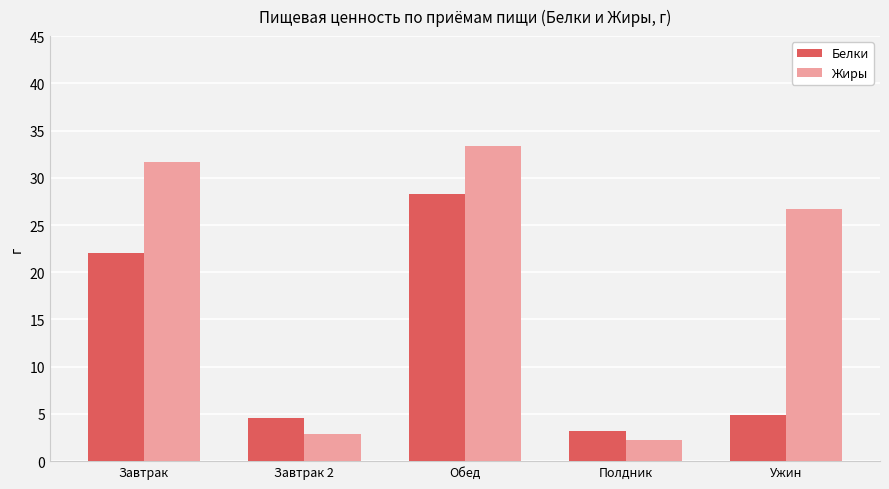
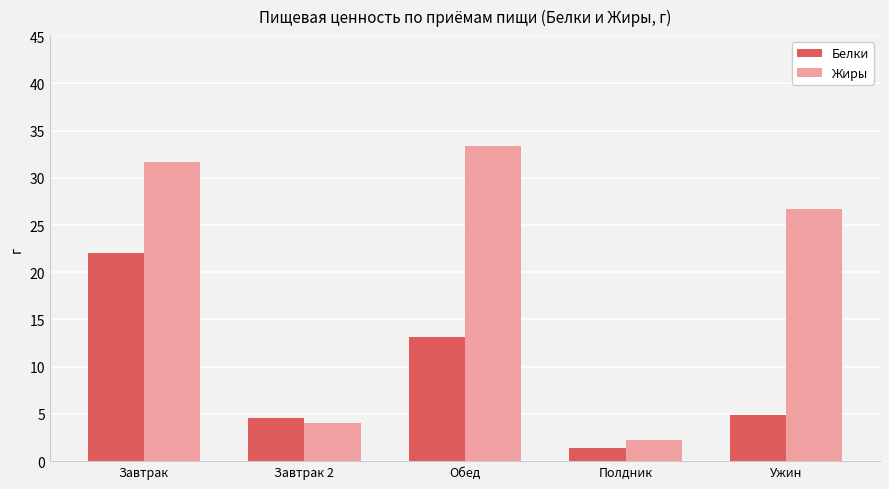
  {
    "Белки": {
      "Завтрак": 22,
      "Завтрак 2": 5,
-     "Обед": 28,
-     "Полдник": 3,
+     "Обед": 13,
+     "Полдник": 1,
      "Ужин": 5
    },
    "Жиры": {
      "Завтрак": 32,
-     "Завтрак 2": 3,
+     "Завтрак 2": 4,
      "Обед": 33,
      "Полдник": 2,
      "Ужин": 27
    }
  }
